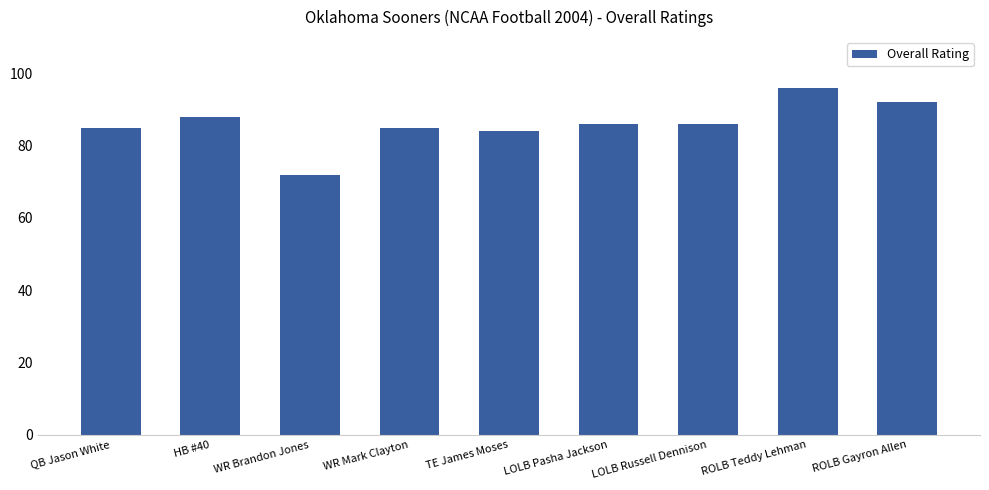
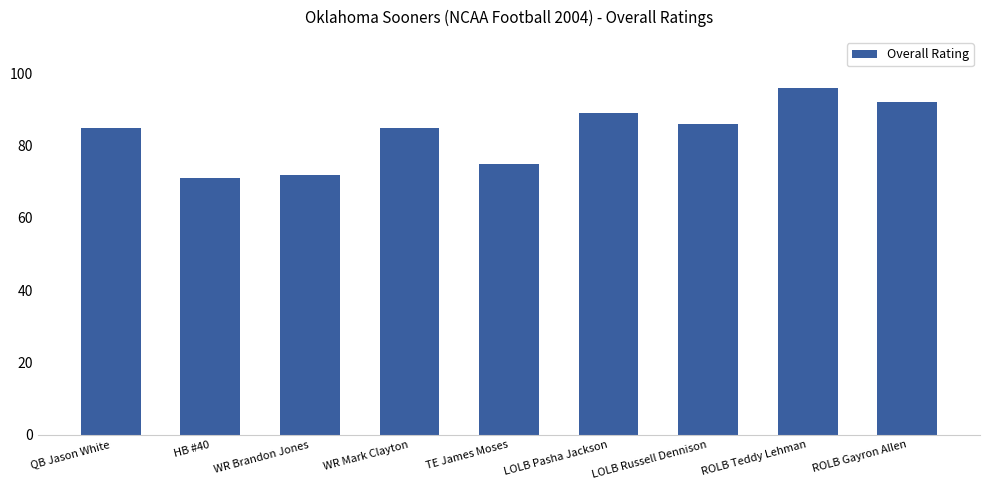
  {
    "QB Jason White": 85,
-   "HB #40": 88,
+   "HB #40": 71,
    "WR Brandon Jones": 72,
    "WR Mark Clayton": 85,
-   "TE James Moses": 84,
-   "LOLB Pasha Jackson": 86,
+   "TE James Moses": 75,
+   "LOLB Pasha Jackson": 89,
    "LOLB Russell Dennison": 86,
    "ROLB Teddy Lehman": 96,
    "ROLB Gayron Allen": 92
  }
